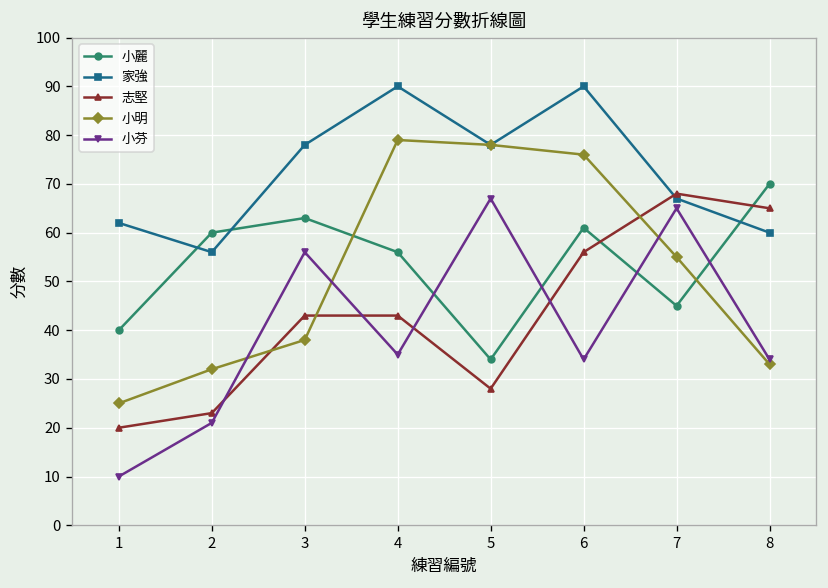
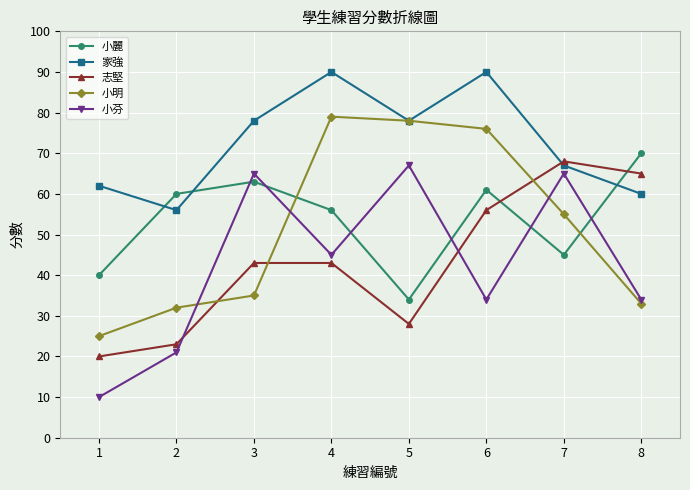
  {
    "志堅": {
      "1": 20,
      "2": 23,
      "3": 43,
      "4": 43,
      "5": 28,
      "6": 56,
      "7": 68,
      "8": 65
    },
    "小明": {
      "1": 25,
      "2": 32,
-     "3": 38,
+     "3": 35,
      "4": 79,
      "6": 76,
      "7": 55,
      "8": 33
    },
    "小芬": {
      "1": 10,
      "2": 21,
-     "3": 56,
-     "4": 35,
+     "3": 65,
+     "4": 45,
      "5": 67,
      "6": 34,
      "7": 65,
      "8": 34
    }
  }
